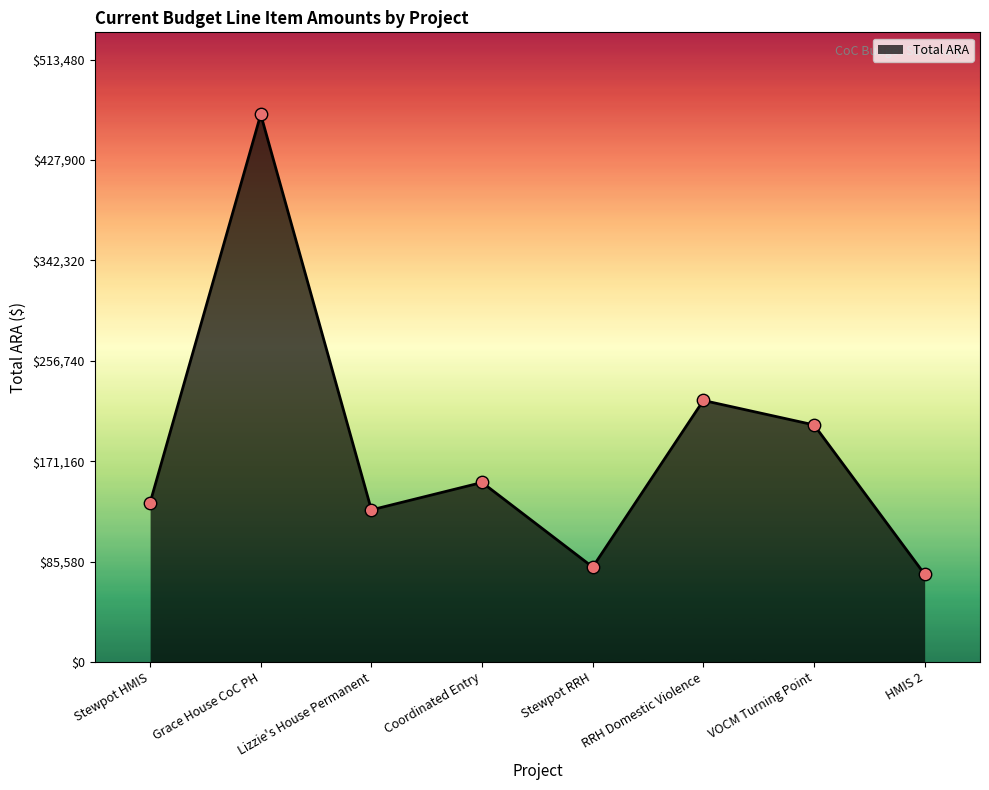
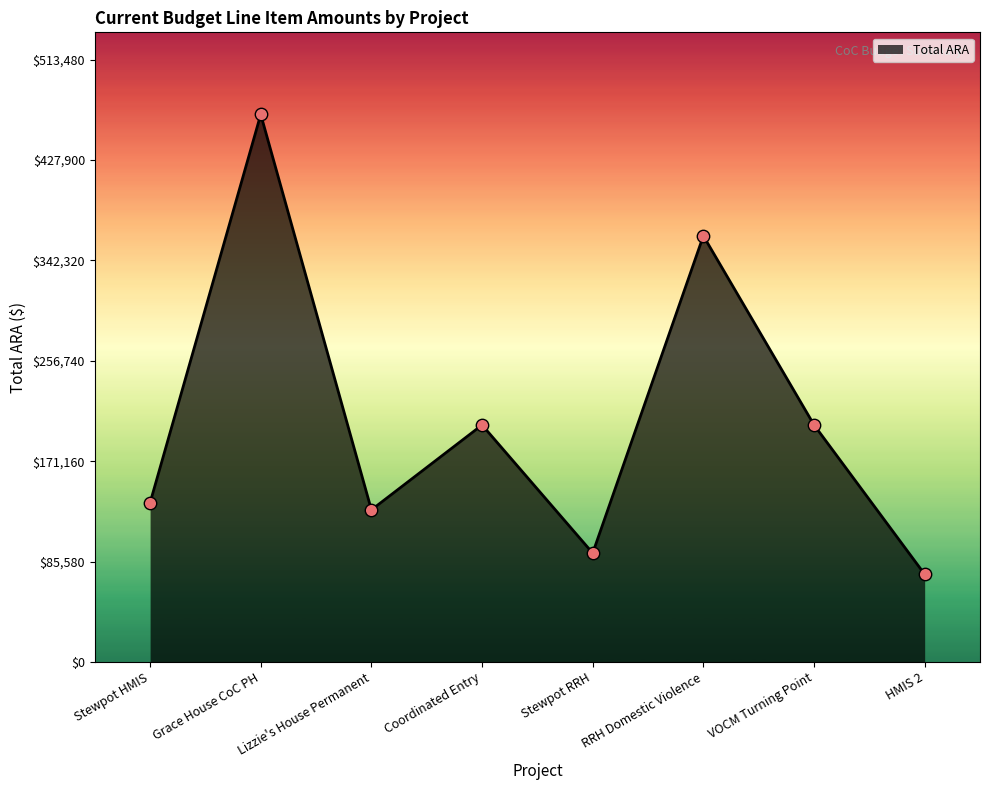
  {
    "Stewpot HMIS": "$136,000",
    "Grace House CoC PH": "$467,000",
    "Lizzie's House Permanent": "$130,000",
-   "Coordinated Entry": "$153,000",
-   "Stewpot RRH": "$81,000",
-   "RRH Domestic Violence": "$223,000",
+   "Coordinated Entry": "$202,000",
+   "Stewpot RRH": "$93,000",
+   "RRH Domestic Violence": "$363,000",
    "VOCM Turning Point": "$202,000",
    "HMIS 2": "$75,000"
  }
